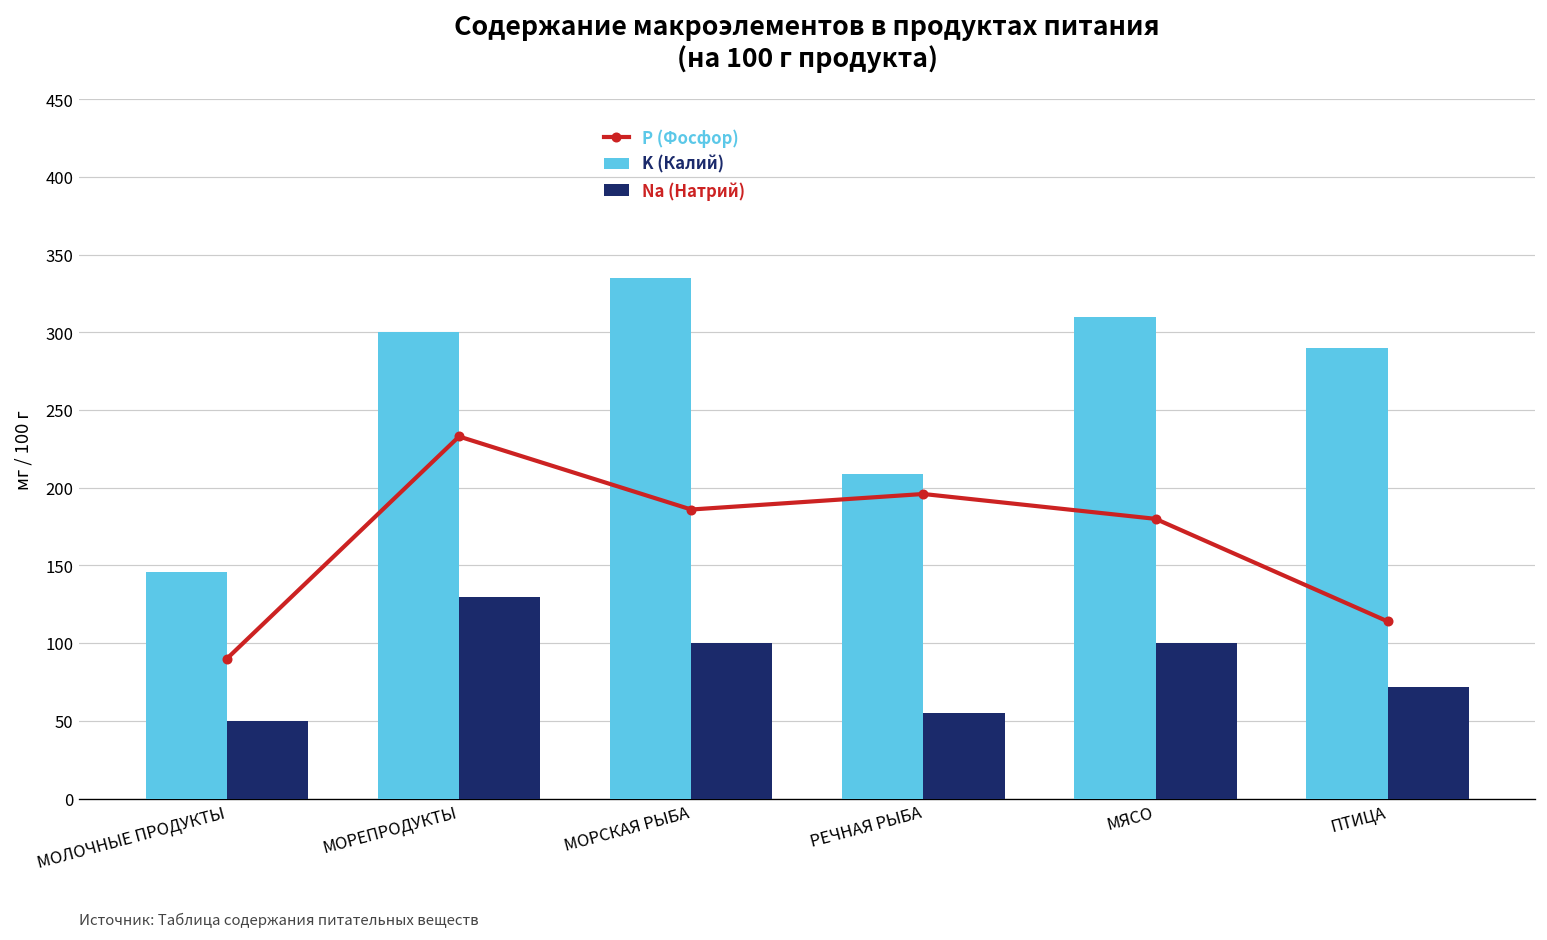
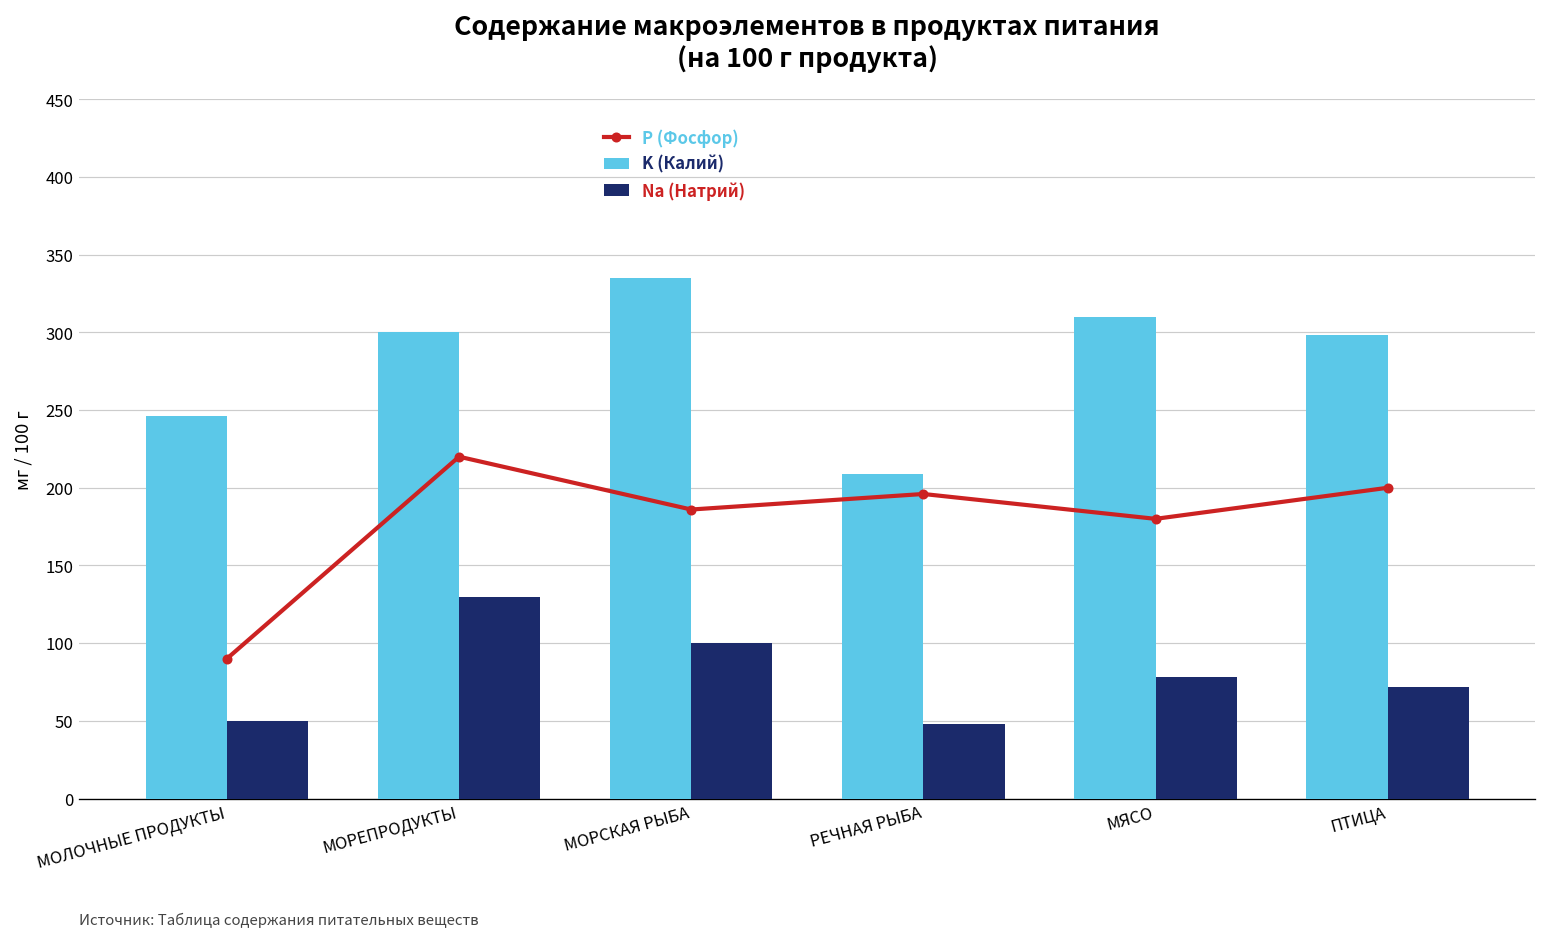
  {
    "K (Калий)": {
-     "МОЛОЧНЫЕ ПРОДУКТЫ": 146,
+     "МОЛОЧНЫЕ ПРОДУКТЫ": 246,
      "МОРЕПРОДУКТЫ": 300,
      "МОРСКАЯ РЫБА": 335,
      "РЕЧНАЯ РЫБА": 209,
      "МЯСО": 310,
-     "ПТИЦА": 290
+     "ПТИЦА": 298
    },
    "P (Фосфор)": {
      "МОЛОЧНЫЕ ПРОДУКТЫ": 90,
-     "МОРЕПРОДУКТЫ": 233,
+     "МОРЕПРОДУКТЫ": 220,
      "МОРСКАЯ РЫБА": 186,
      "РЕЧНАЯ РЫБА": 196,
      "МЯСО": 180,
-     "ПТИЦА": 114
+     "ПТИЦА": 200
    },
    "Na (Натрий)": {
      "МОЛОЧНЫЕ ПРОДУКТЫ": 50,
      "МОРЕПРОДУКТЫ": 130,
      "МОРСКАЯ РЫБА": 100,
-     "РЕЧНАЯ РЫБА": 55,
-     "МЯСО": 100,
+     "РЕЧНАЯ РЫБА": 48,
+     "МЯСО": 78,
      "ПТИЦА": 72
    }
  }
